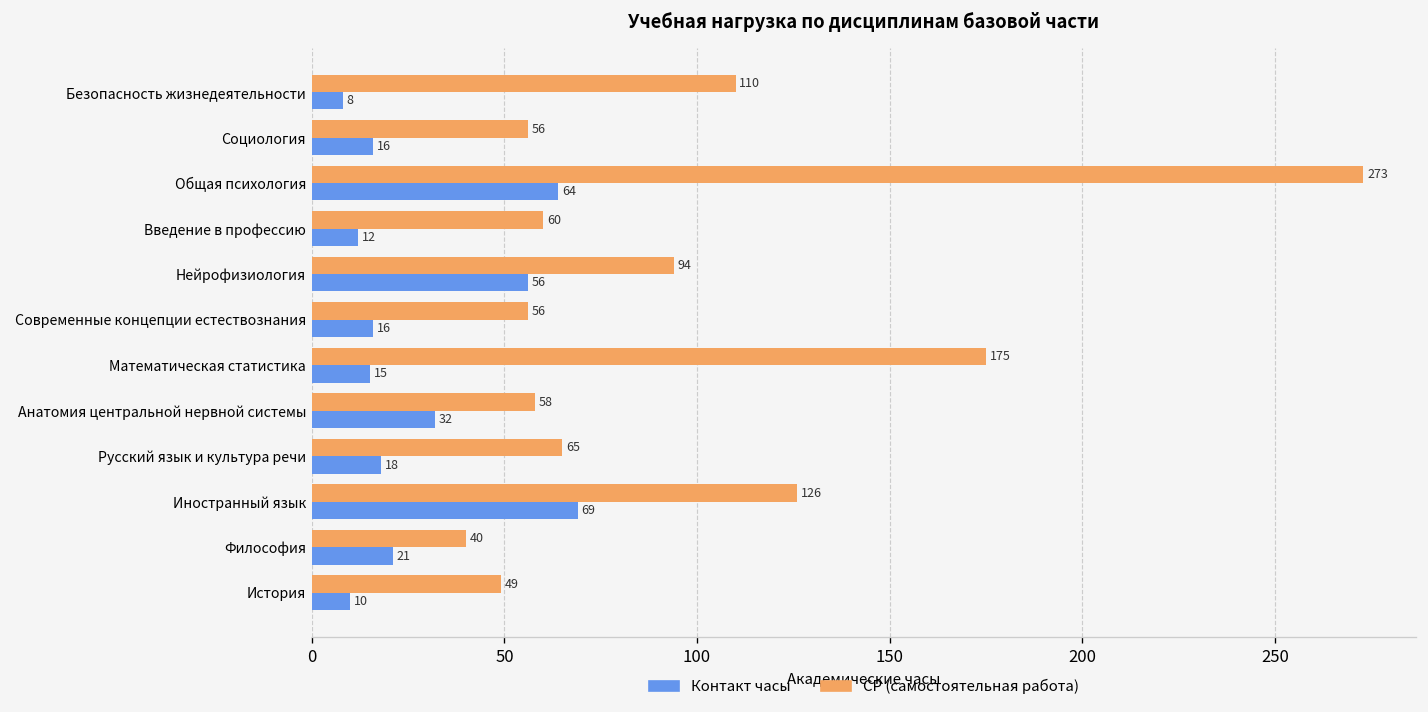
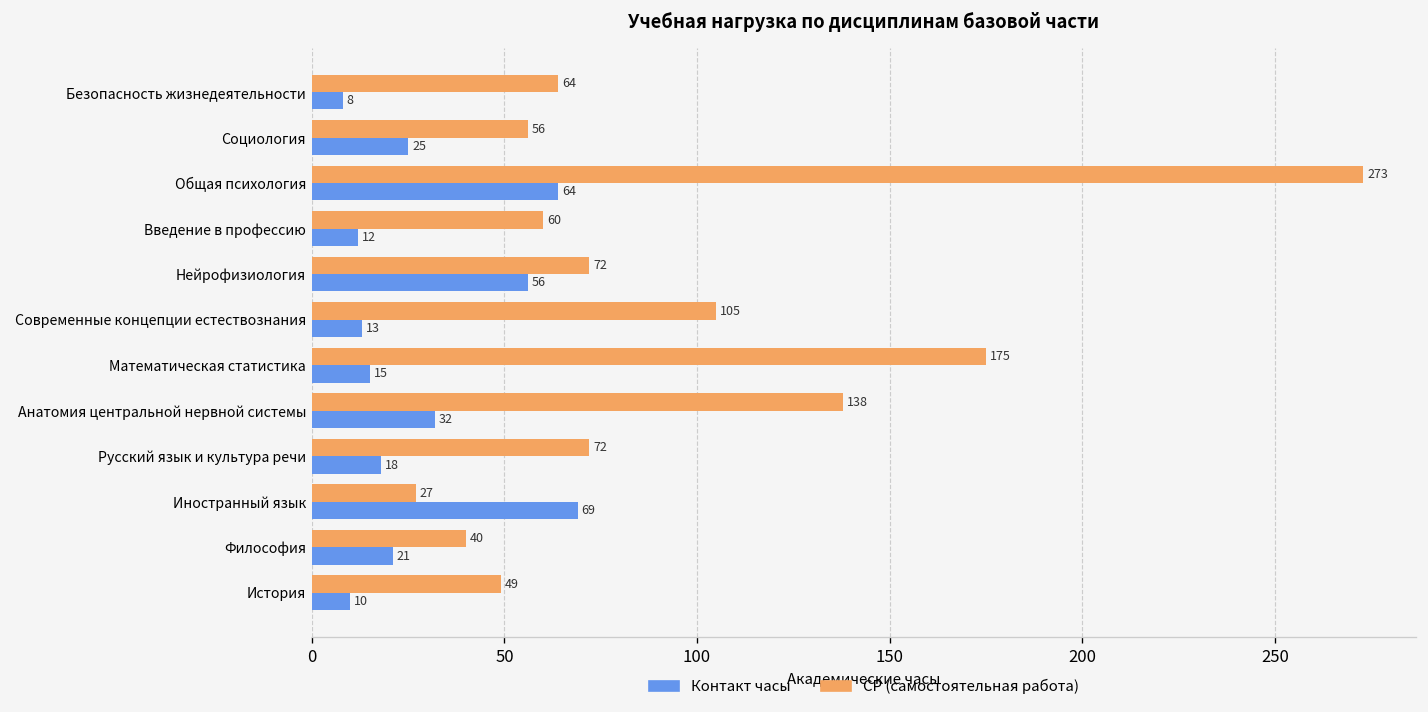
  {
    "СР (самостоятельная работа)": {
-     "Безопасность жизнедеятельности": 110,
+     "Безопасность жизнедеятельности": 64,
      "Социология": 56,
      "Общая психология": 273,
      "Введение в профессию": 60,
-     "Нейрофизиология": 94,
-     "Современные концепции естествознания": 56,
+     "Нейрофизиология": 72,
+     "Современные концепции естествознания": 105,
      "Математическая статистика": 175,
-     "Анатомия центральной нервной системы": 58,
-     "Русский язык и культура речи": 65,
-     "Иностранный язык": 126,
+     "Анатомия центральной нервной системы": 138,
+     "Русский язык и культура речи": 72,
+     "Иностранный язык": 27,
      "Философия": 40,
      "История": 49
    },
    "Контакт часы": {
      "Безопасность жизнедеятельности": 8,
-     "Социология": 16,
+     "Социология": 25,
      "Общая психология": 64,
      "Введение в профессию": 12,
      "Нейрофизиология": 56,
-     "Современные концепции естествознания": 16,
+     "Современные концепции естествознания": 13,
      "Математическая статистика": 15,
      "Анатомия центральной нервной системы": 32,
      "Русский язык и культура речи": 18,
      "Иностранный язык": 69,
      "Философия": 21,
      "История": 10
    }
  }
